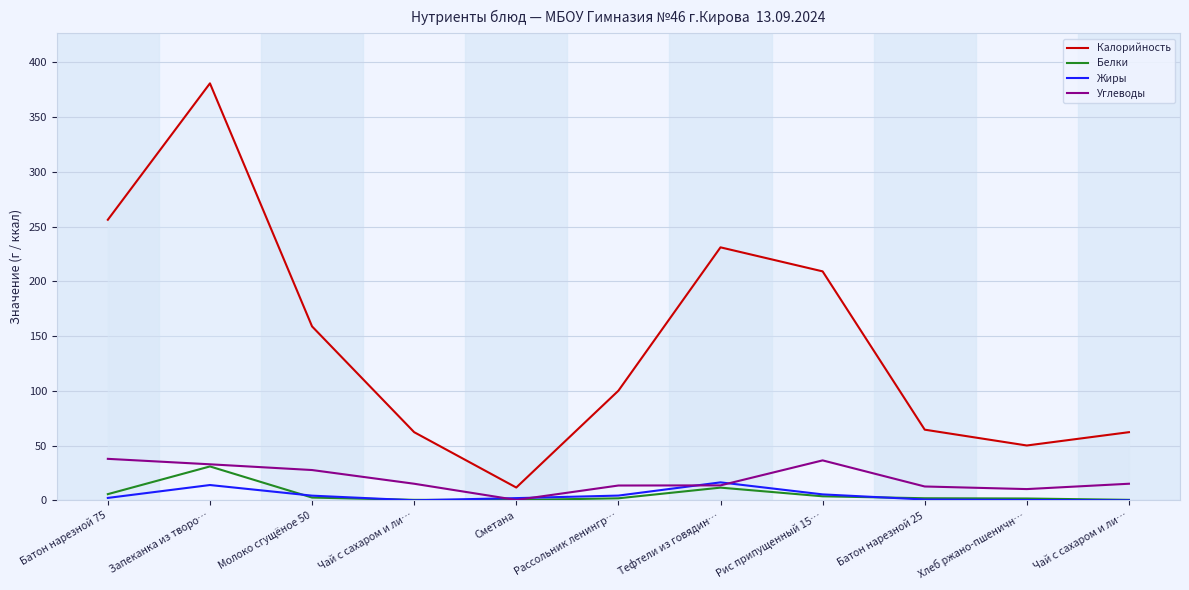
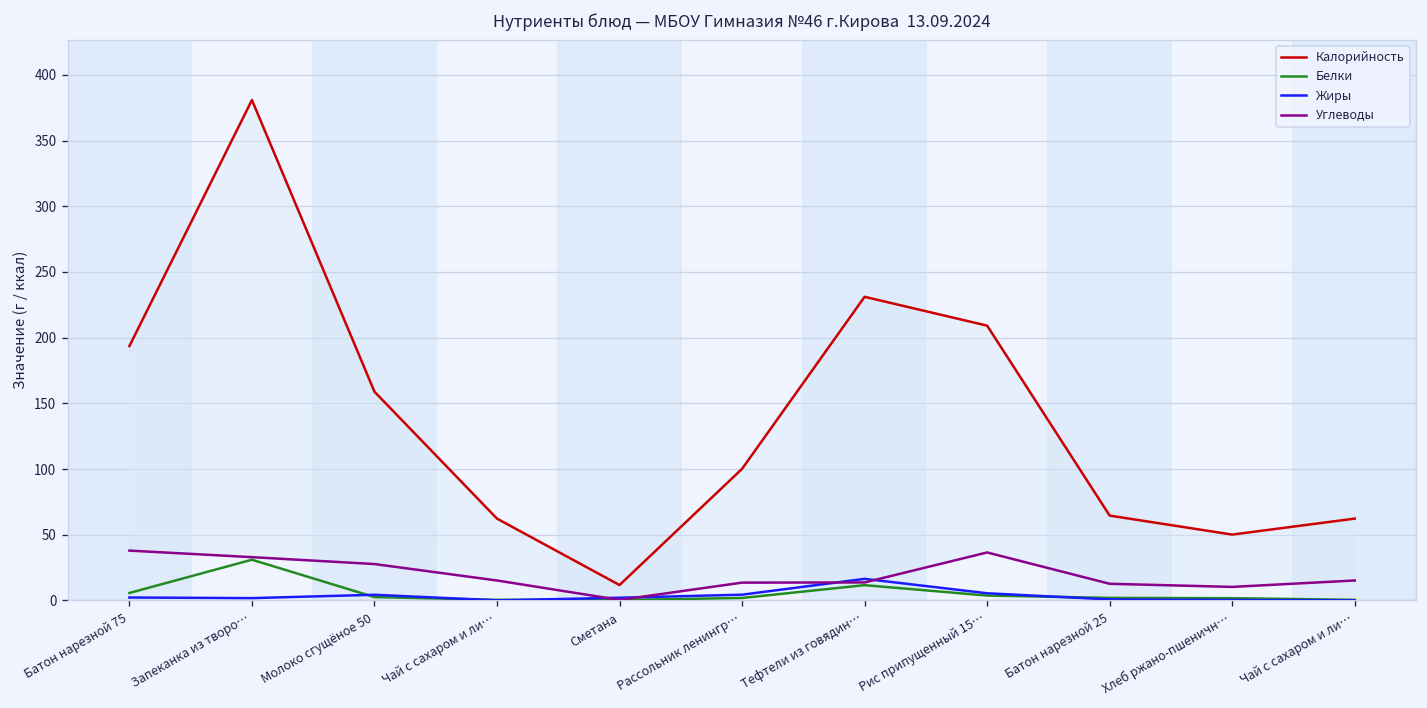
  {
    "Калорийность": {
-     "Батон нарезной 75": 256,
+     "Батон нарезной 75": 194,
      "Запеканка из творо…": 381,
      "Молоко сгущёное 50": 159,
      "Сметана": 12,
      "Рассольник ленингр…": 100,
      "Тефтели из говядин…": 231,
      "Рис припущенный 15…": 209,
      "Батон нарезной 25": 65,
      "Хлеб ржано-пшеничн…": 50
    },
    "Белки": {
      "Батон нарезной 75": 6,
      "Рассольник ленингр…": 2
    },
    "Жиры": {
      "Батон нарезной 75": 2,
-     "Запеканка из творо…": 14,
+     "Запеканка из творо…": 2,
      "Рассольник ленингр…": 4,
      "Тефтели из говядин…": 16
    },
    "Углеводы": {
      "Батон нарезной 75": 38,
      "Молоко сгущёное 50": 28,
      "Рассольник ленингр…": 14,
      "Рис припущенный 15…": 36,
      "Батон нарезной 25": 13,
      "Хлеб ржано-пшеничн…": 10
    }
  }
